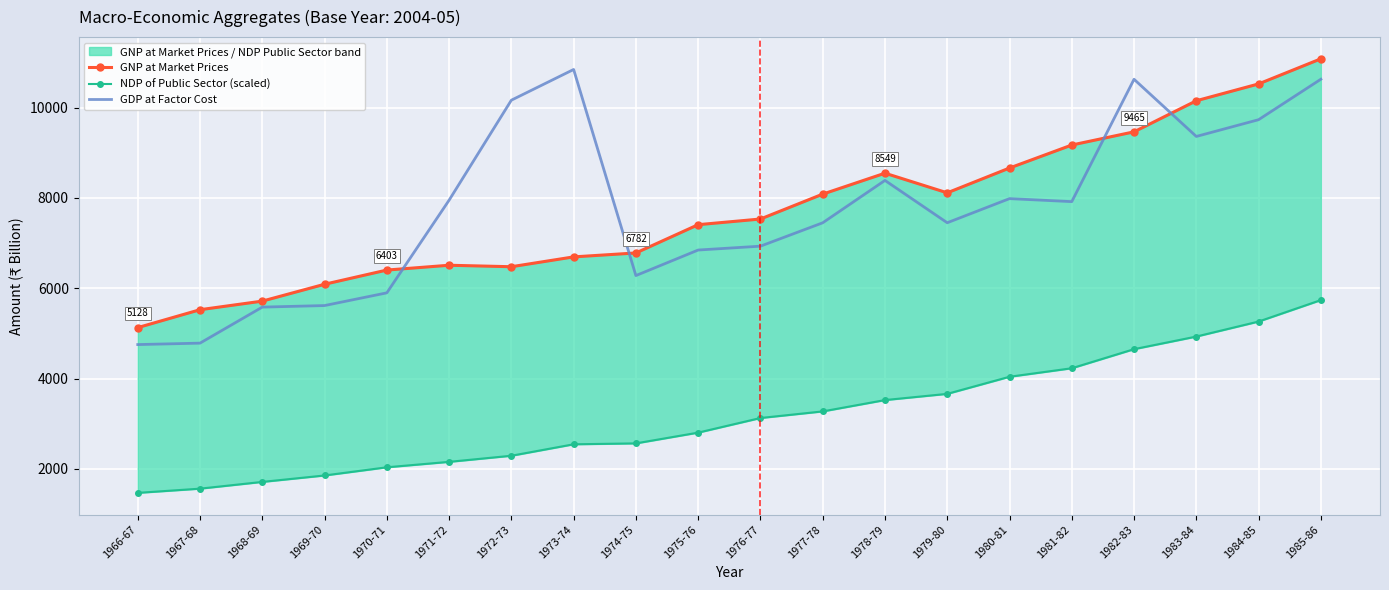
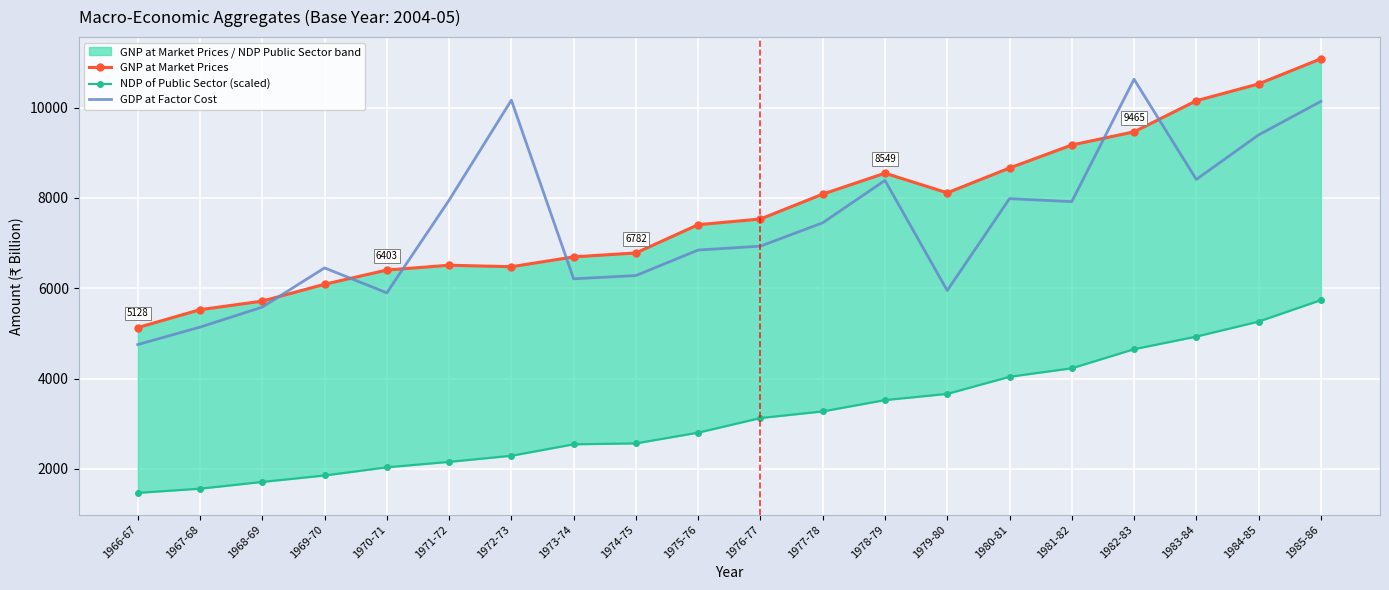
  {
    "GDP at Factor Cost": {
      "1966-67": 4800,
-     "1967-68": 4800,
+     "1967-68": 5100,
      "1968-69": 5600,
-     "1969-70": 5600,
+     "1969-70": 6500,
      "1970-71": 5900,
      "1971-72": 8000,
      "1972-73": 10200,
-     "1973-74": 10800,
+     "1973-74": 6200,
      "1974-75": 6300,
      "1975-76": 6800,
      "1976-77": 6900,
      "1977-78": 7400,
      "1978-79": 8400,
-     "1979-80": 7500,
+     "1979-80": 5900,
      "1980-81": 8000,
      "1981-82": 7900,
      "1982-83": 10600,
-     "1983-84": 9400,
-     "1984-85": 9700,
-     "1985-86": 10600
+     "1983-84": 8400,
+     "1984-85": 9400,
+     "1985-86": 10100
    }
  }
